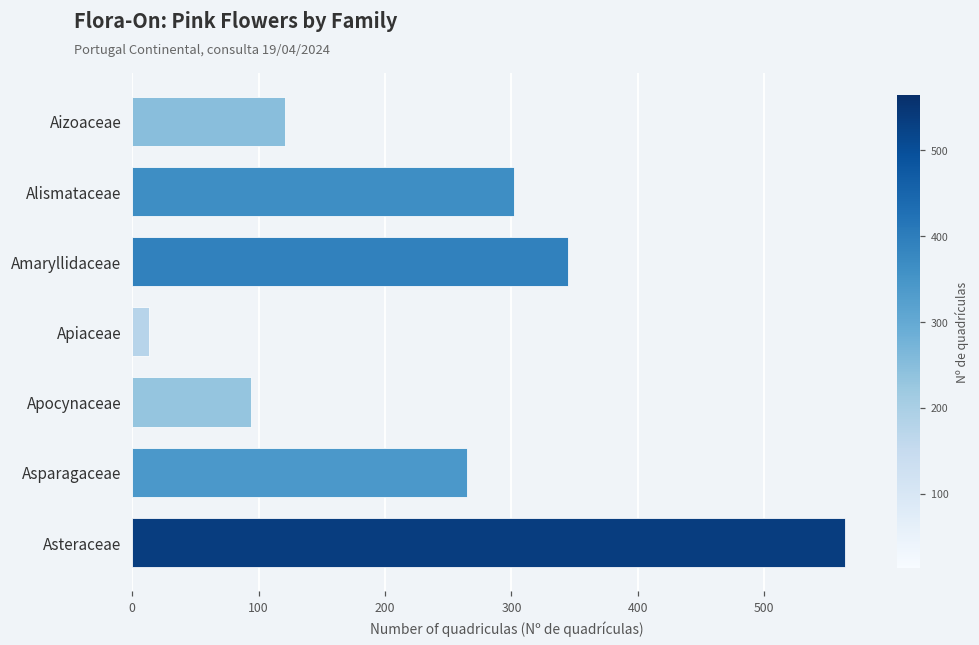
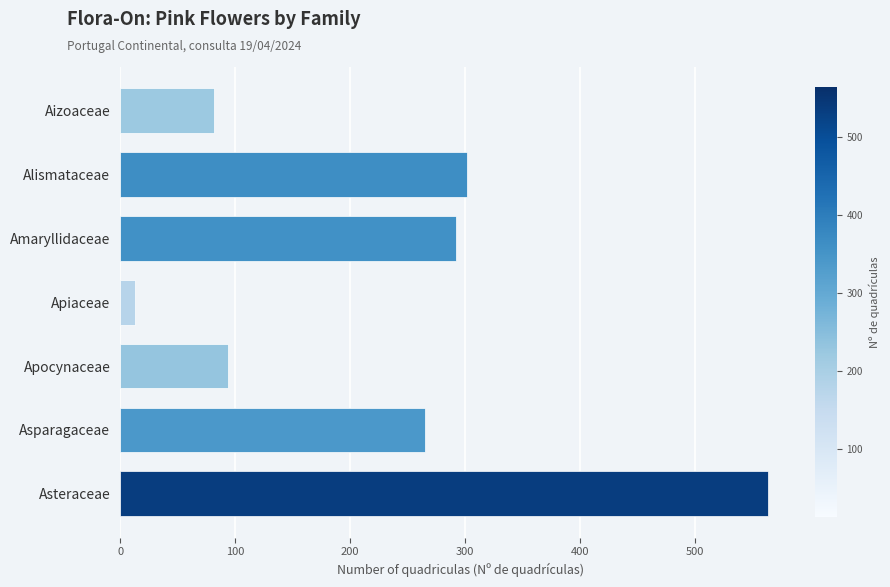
  {
-   "Aizoaceae": 121,
+   "Aizoaceae": 82,
    "Alismataceae": 302,
-   "Amaryllidaceae": 345,
+   "Amaryllidaceae": 292,
    "Apiaceae": 13,
    "Apocynaceae": 94,
    "Asparagaceae": 265,
    "Asteraceae": 564
  }
